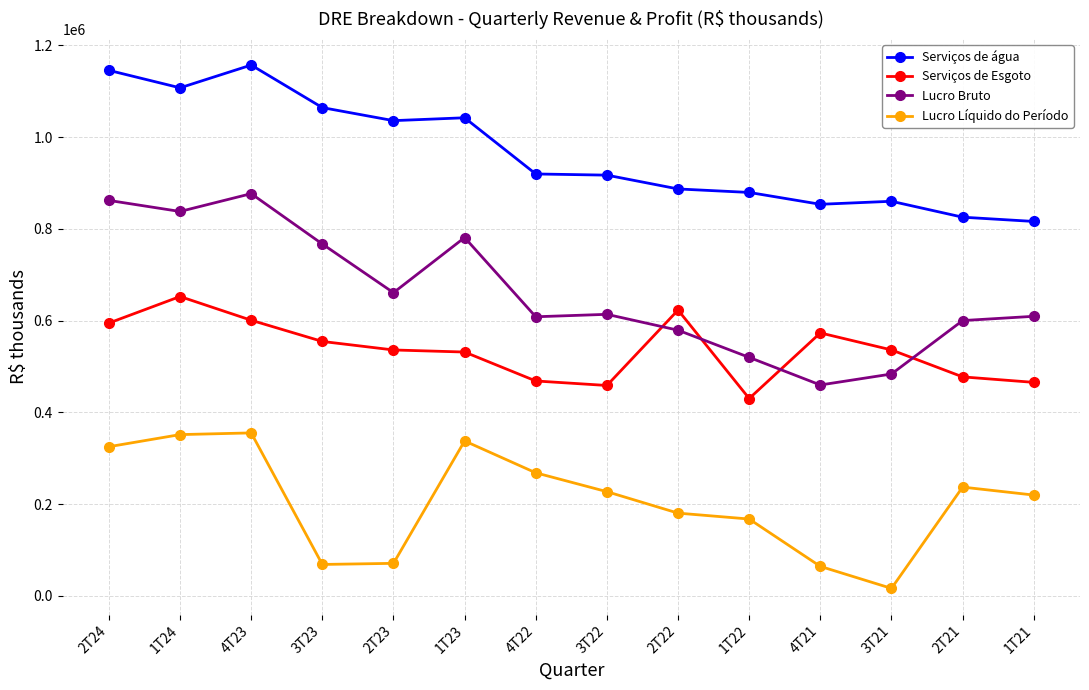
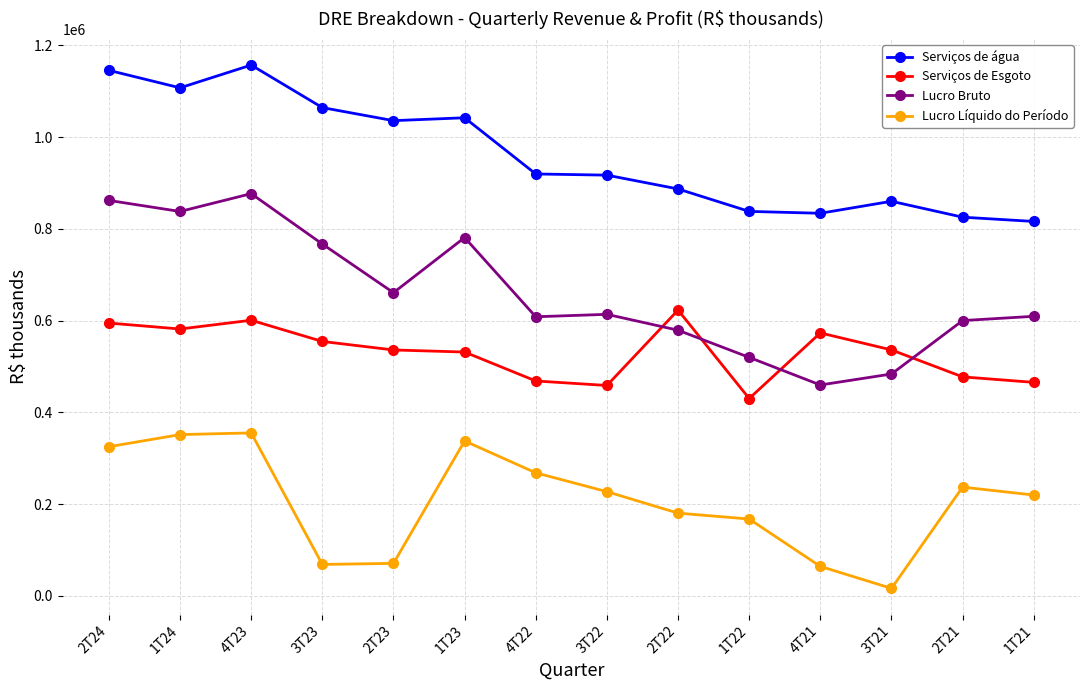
  {
    "Serviços de água": {
      "2T24": 1150000,
      "1T24": 1110000,
      "4T23": 1160000,
      "3T23": 1060000,
      "2T23": 1040000,
      "1T23": 1040000,
      "4T22": 920000,
      "3T22": 920000,
      "2T22": 890000,
-     "1T22": 880000,
-     "4T21": 850000,
+     "1T22": 840000,
+     "4T21": 830000,
      "3T21": 860000,
      "2T21": 830000,
      "1T21": 820000
    },
    "Serviços de Esgoto": {
      "2T24": 590000,
-     "1T24": 650000,
+     "1T24": 580000,
      "4T23": 600000,
      "3T23": 550000,
      "2T23": 540000,
      "1T23": 530000,
      "4T22": 470000,
      "3T22": 460000,
      "2T22": 620000,
      "1T22": 430000,
      "4T21": 570000,
      "3T21": 540000,
      "2T21": 480000,
      "1T21": 470000
    },
    "Lucro Bruto": {
      "2T24": 860000,
      "1T24": 840000,
      "4T23": 880000,
      "3T23": 770000,
      "2T23": 660000,
      "1T23": 780000,
      "4T22": 610000,
      "3T22": 610000,
      "2T22": 580000,
      "1T22": 520000,
      "4T21": 460000,
      "3T21": 480000,
      "2T21": 600000,
      "1T21": 610000
    },
    "Lucro Líquido do Período": {
      "2T24": 330000,
      "1T24": 350000,
      "4T23": 360000,
      "3T23": 70000,
      "2T23": 70000,
      "1T23": 340000,
      "4T22": 270000,
      "3T22": 230000,
      "2T22": 180000,
      "1T22": 170000,
      "4T21": 60000,
      "3T21": 20000,
      "2T21": 240000,
      "1T21": 220000
    }
  }
